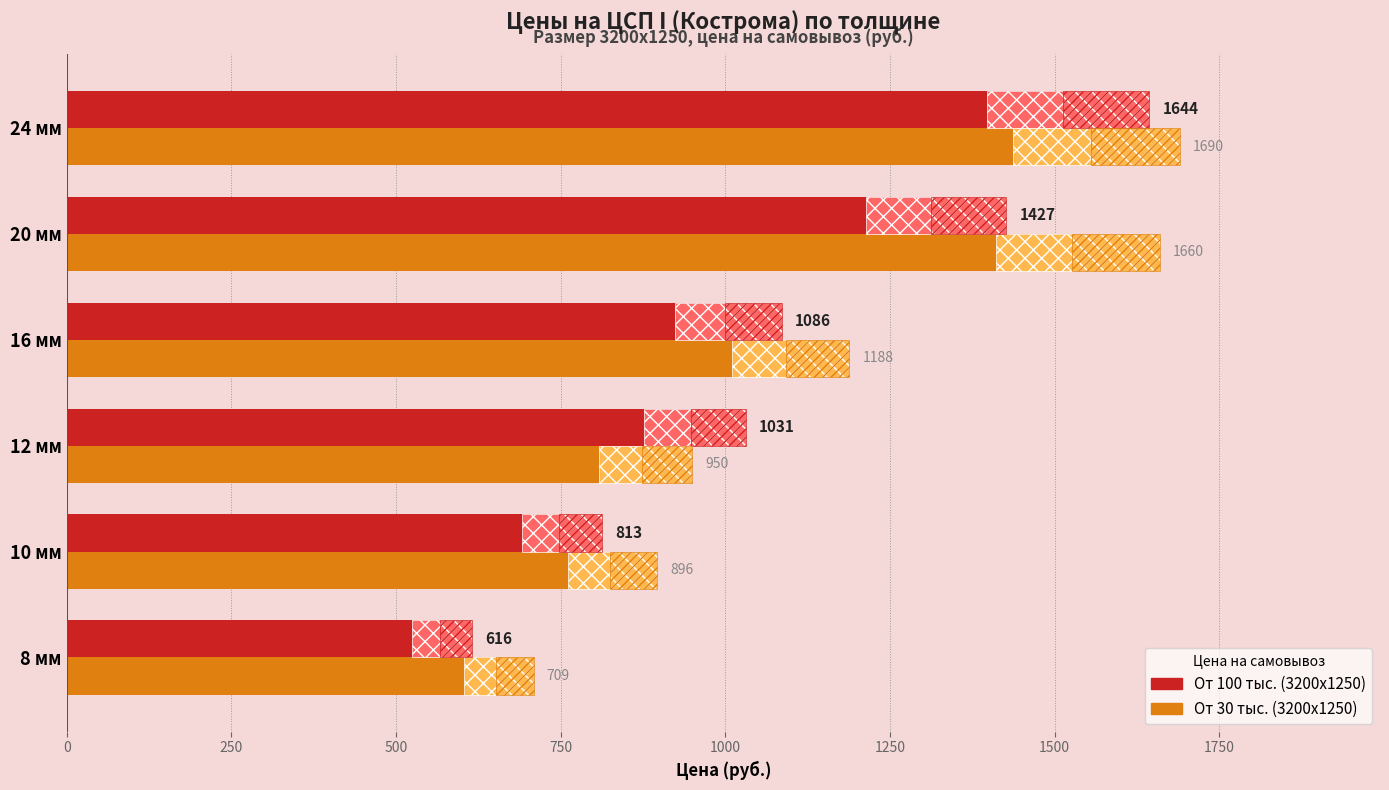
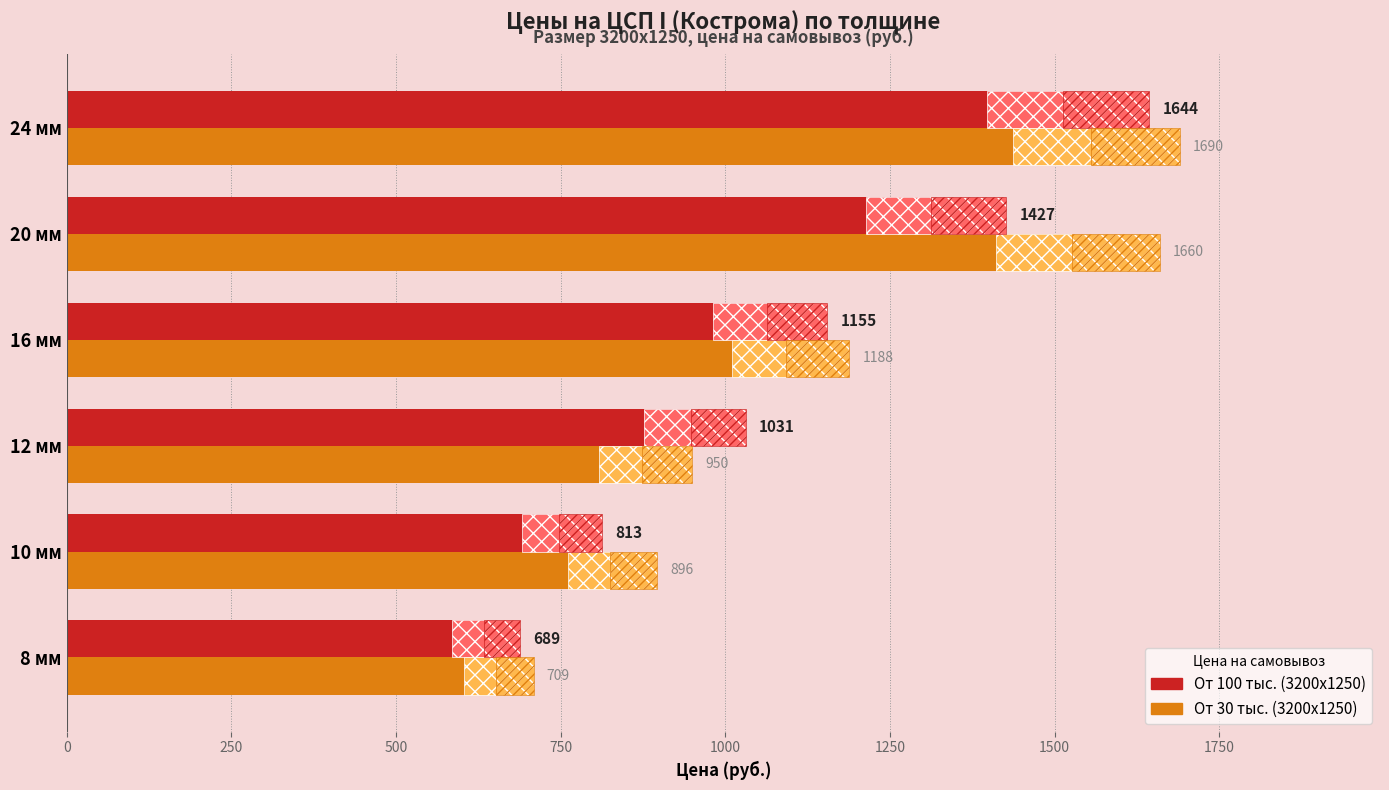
  {
    "От 100 тыс. (3200х1250)": {
      "24 мм": 1644,
      "20 мм": 1427,
-     "16 мм": 1086,
+     "16 мм": 1155,
      "12 мм": 1031,
      "10 мм": 813,
-     "8 мм": 616
+     "8 мм": 689
    },
    "От 30 тыс. (3200х1250)": {
      "24 мм": 1690,
      "20 мм": 1660,
      "16 мм": 1188,
      "12 мм": 950,
      "10 мм": 896,
      "8 мм": 709
    }
  }
